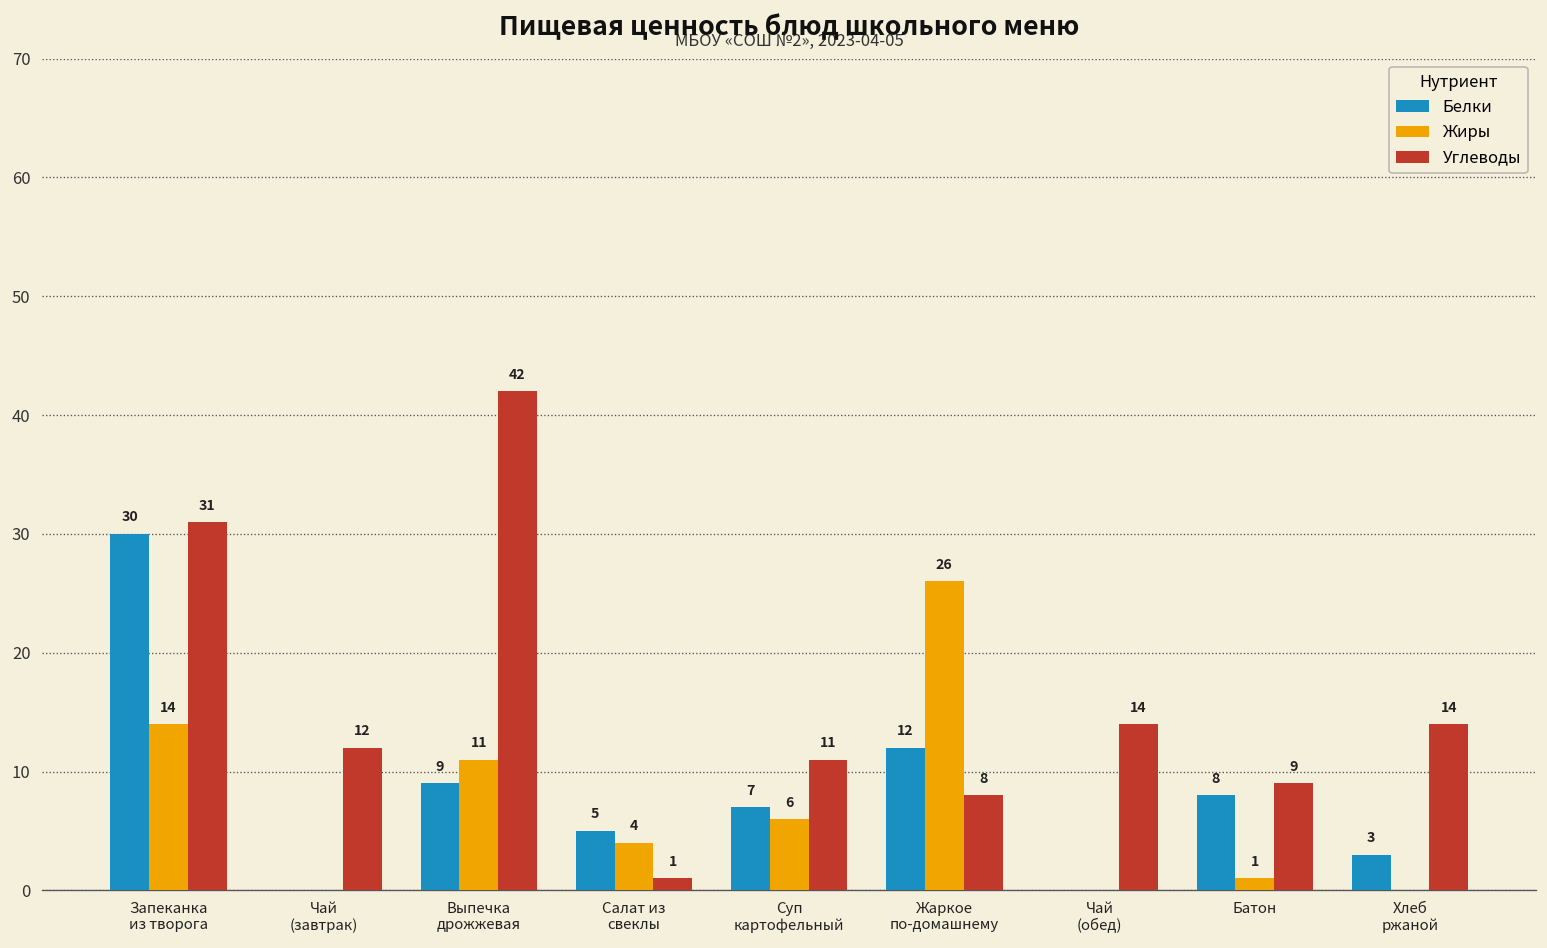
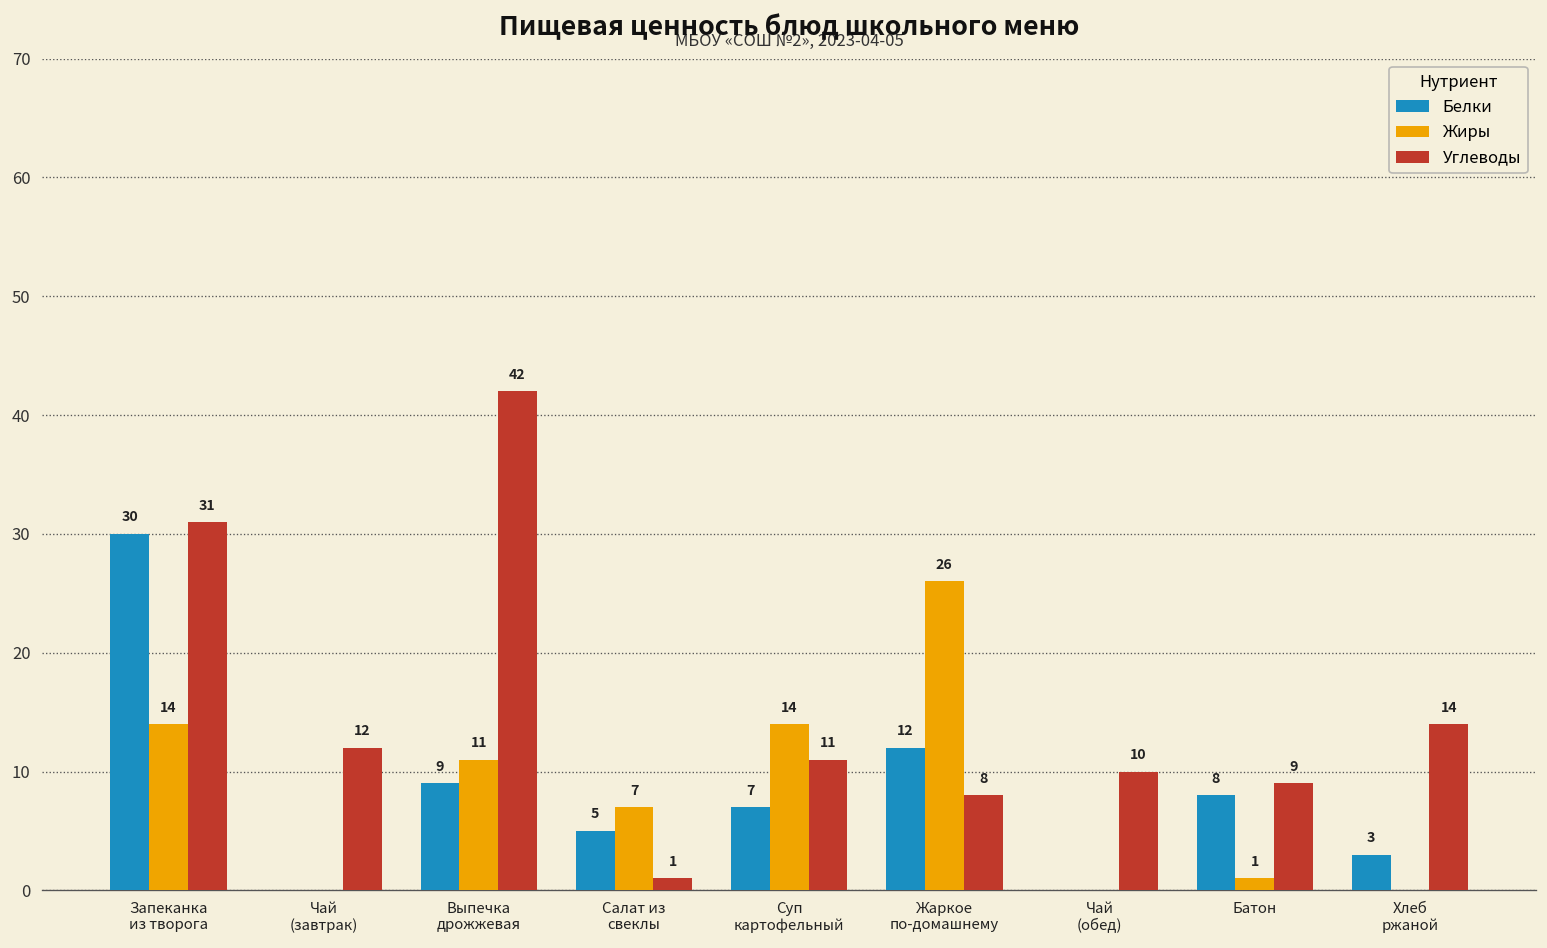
  {
    "Белки": {
      "Запеканка из творога": 30,
      "Выпечка дрожжевая": 9,
      "Салат из свеклы": 5,
      "Суп картофельный": 7,
      "Жаркое по-домашнему": 12,
      "Батон": 8,
      "Хлеб ржаной": 3
    },
    "Жиры": {
      "Запеканка из творога": 14,
      "Выпечка дрожжевая": 11,
-     "Салат из свеклы": 4,
-     "Суп картофельный": 6,
+     "Салат из свеклы": 7,
+     "Суп картофельный": 14,
      "Жаркое по-домашнему": 26,
      "Батон": 1
    },
    "Углеводы": {
      "Запеканка из творога": 31,
      "Чай (завтрак)": 12,
      "Выпечка дрожжевая": 42,
      "Салат из свеклы": 1,
      "Суп картофельный": 11,
      "Жаркое по-домашнему": 8,
-     "Чай (обед)": 14,
+     "Чай (обед)": 10,
      "Батон": 9,
      "Хлеб ржаной": 14
    }
  }
